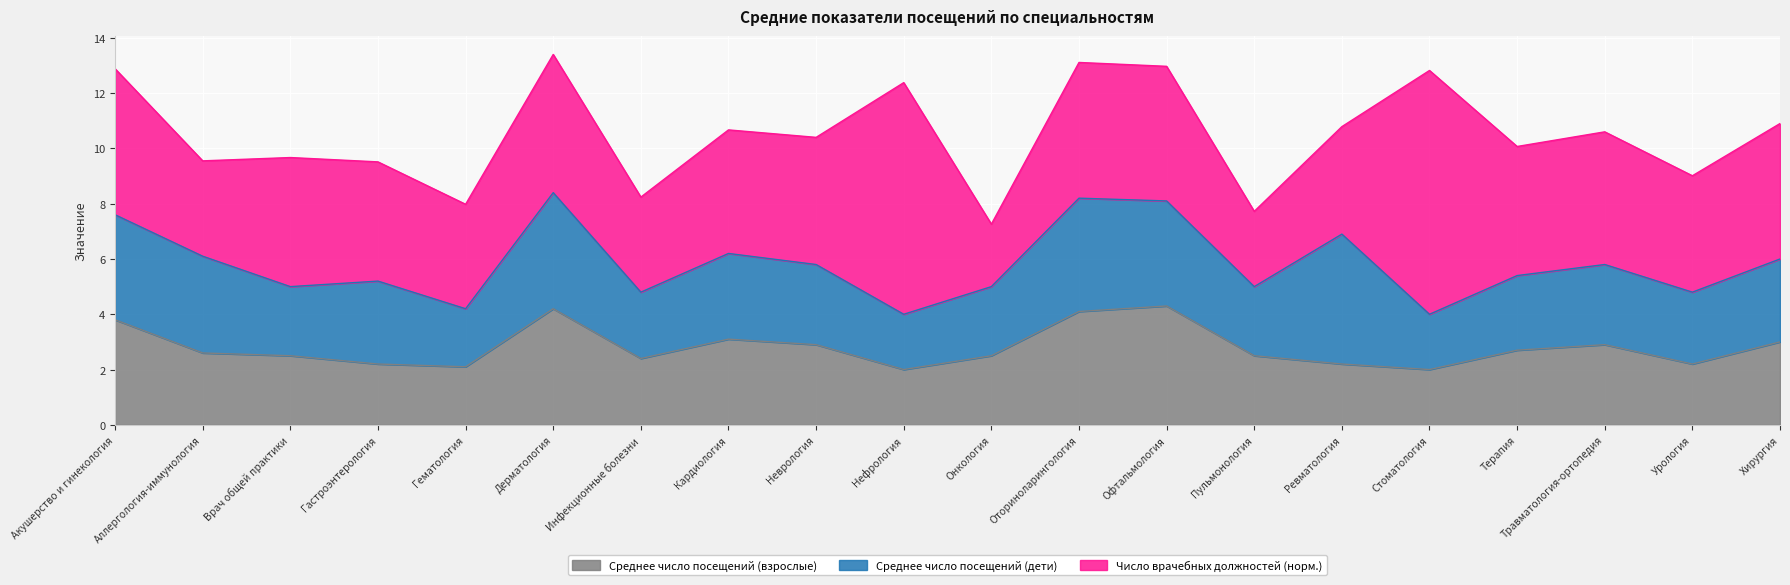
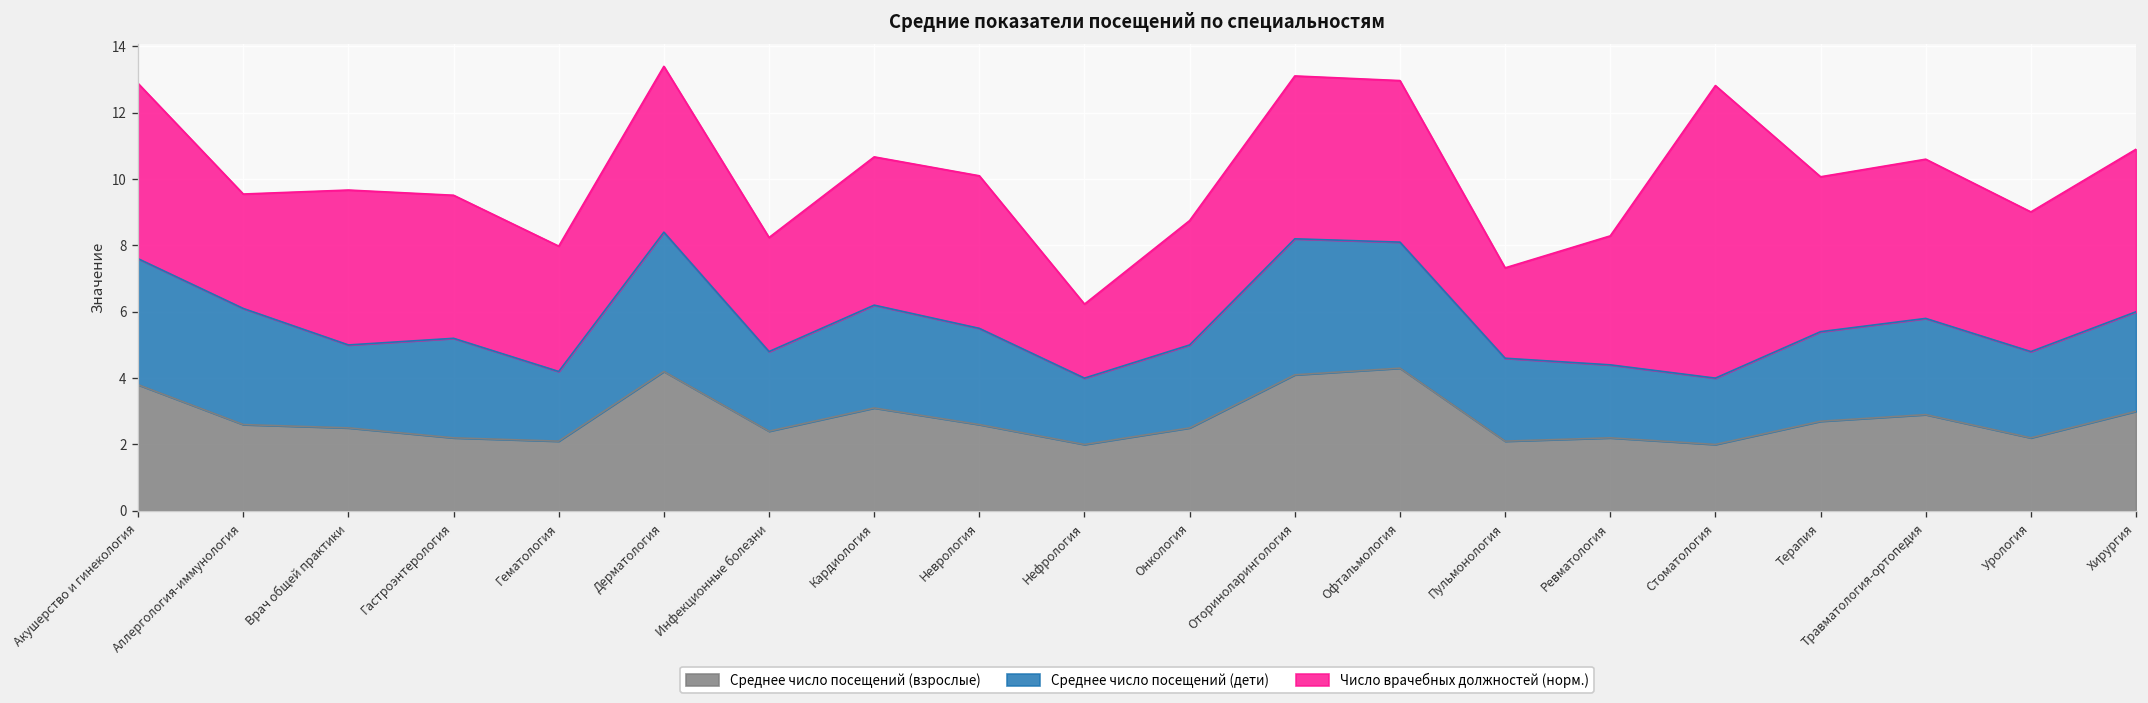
  {
    "Среднее число посещений (взрослые)": {
      "Акушерство и гинекология": 3.8,
      "Аллергология-иммунология": 2.6,
      "Врач общей практики": 2.5,
      "Гастроэнтерология": 2.2,
      "Гематология": 2.1,
      "Дерматология": 4.2,
      "Инфекционные болезни": 2.4,
      "Кардиология": 3.1,
-     "Неврология": 2.9,
+     "Неврология": 2.6,
      "Нефрология": 2.0,
      "Онкология": 2.5,
      "Оториноларингология": 4.1,
      "Офтальмология": 4.3,
-     "Пульмонология": 2.5,
+     "Пульмонология": 2.1,
      "Ревматология": 2.2,
      "Стоматология": 2.0,
      "Терапия": 2.7,
      "Травматология-ортопедия": 2.9,
      "Урология": 2.2,
      "Хирургия": 3.0
    },
    "Среднее число посещений (дети)": {
      "Акушерство и гинекология": 3.8,
      "Аллергология-иммунология": 3.5,
      "Врач общей практики": 2.5,
      "Гастроэнтерология": 3.0,
      "Гематология": 2.1,
      "Дерматология": 4.2,
      "Инфекционные болезни": 2.4,
      "Кардиология": 3.1,
      "Неврология": 2.9,
      "Нефрология": 2.0,
      "Онкология": 2.5,
      "Оториноларингология": 4.1,
      "Офтальмология": 3.8,
      "Пульмонология": 2.5,
-     "Ревматология": 4.7,
+     "Ревматология": 2.2,
      "Стоматология": 2.0,
      "Терапия": 2.7,
      "Травматология-ортопедия": 2.9,
      "Урология": 2.6,
      "Хирургия": 3.0
    },
    "Число врачебных должностей (норм.)": {
      "Акушерство и гинекология": 5.3,
      "Аллергология-иммунология": 3.5,
      "Врач общей практики": 4.7,
      "Гастроэнтерология": 4.3,
      "Гематология": 3.8,
      "Дерматология": 5.0,
      "Инфекционные болезни": 3.4,
      "Кардиология": 4.5,
      "Неврология": 4.6,
-     "Нефрология": 8.4,
-     "Онкология": 2.3,
+     "Нефрология": 2.2,
+     "Онкология": 3.8,
      "Оториноларингология": 4.9,
      "Офтальмология": 4.9,
      "Пульмонология": 2.7,
      "Ревматология": 3.9,
      "Стоматология": 8.8,
      "Терапия": 4.7,
      "Травматология-ортопедия": 4.8,
      "Урология": 4.2,
      "Хирургия": 4.9
    }
  }
